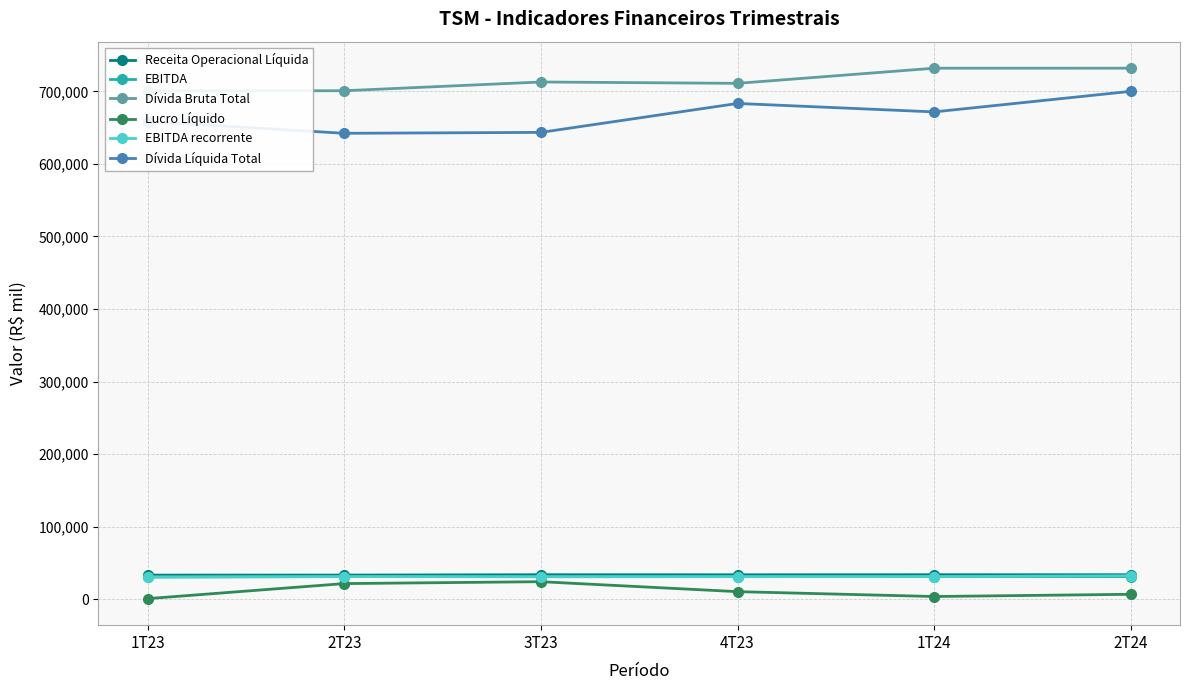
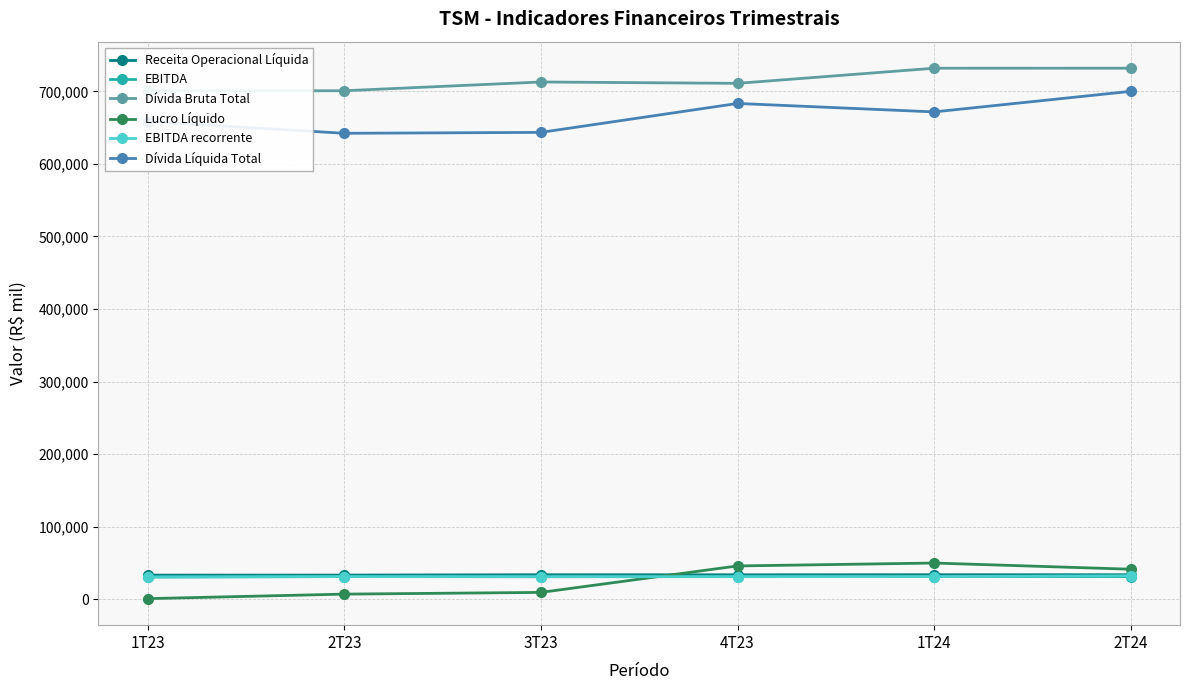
  {
    "Lucro Líquido": {
      "1T23": "0",
-     "2T23": "20,000",
-     "3T23": "20,000",
-     "4T23": "10,000",
-     "1T24": "0",
-     "2T24": "10,000"
+     "2T23": "10,000",
+     "3T23": "10,000",
+     "4T23": "50,000",
+     "1T24": "50,000",
+     "2T24": "40,000"
    }
  }
